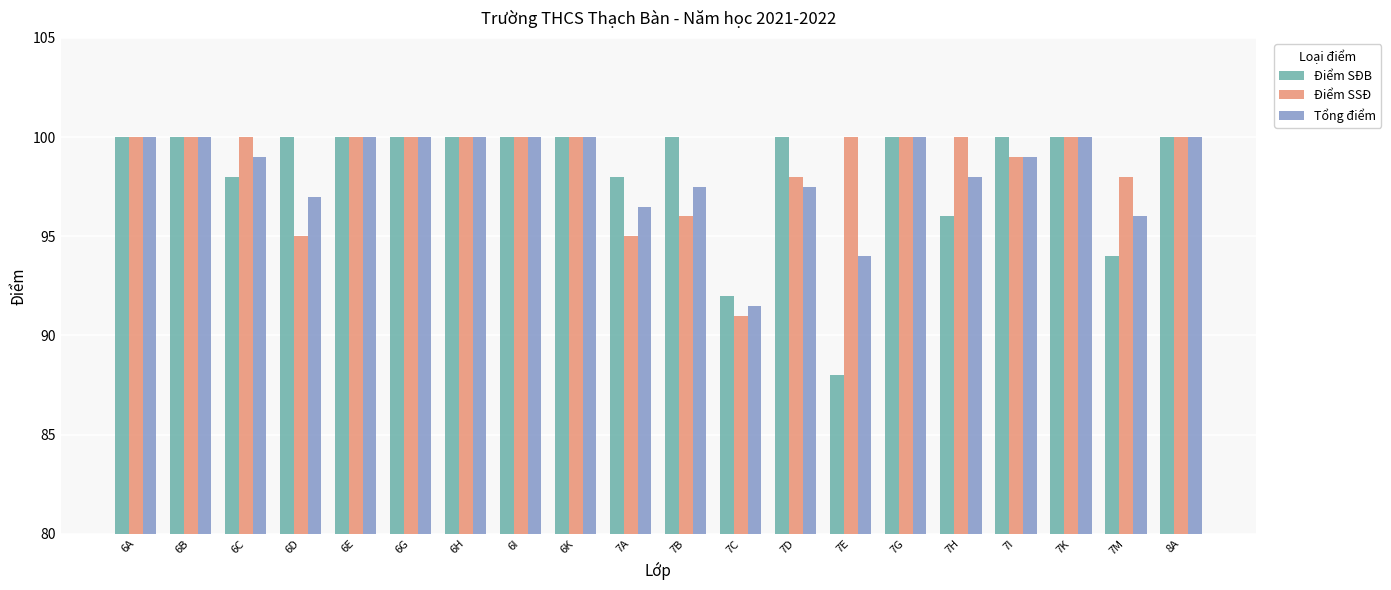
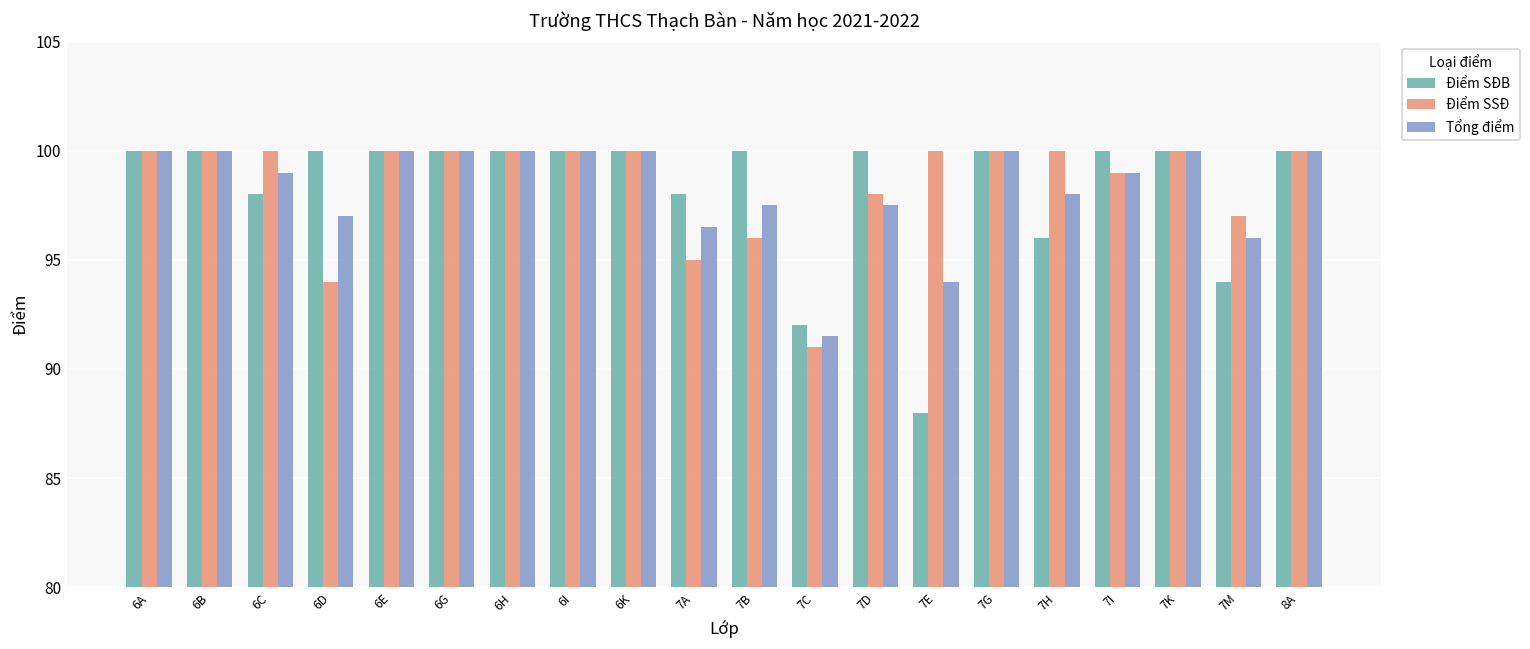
  {
    "Điểm SSĐ": {
      "6A": 100,
      "6B": 100,
      "6C": 100,
-     "6D": 95,
+     "6D": 94,
      "6E": 100,
      "6G": 100,
      "6H": 100,
      "6I": 100,
      "6K": 100,
      "7A": 95,
      "7B": 96,
      "7C": 91,
      "7D": 98,
      "7E": 100,
      "7G": 100,
      "7H": 100,
      "7I": 99,
      "7K": 100,
-     "7M": 98,
+     "7M": 97,
      "8A": 100
    }
  }
